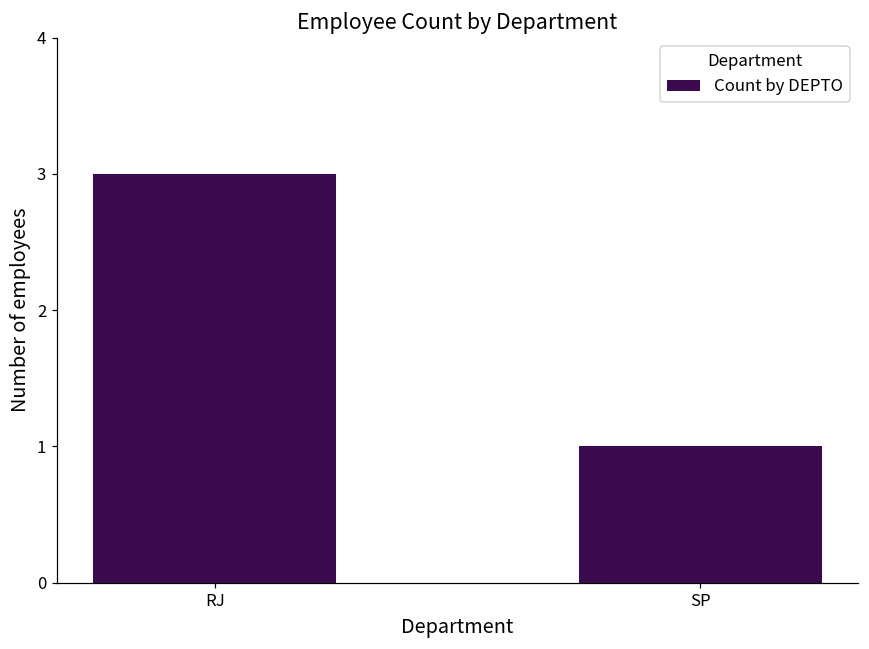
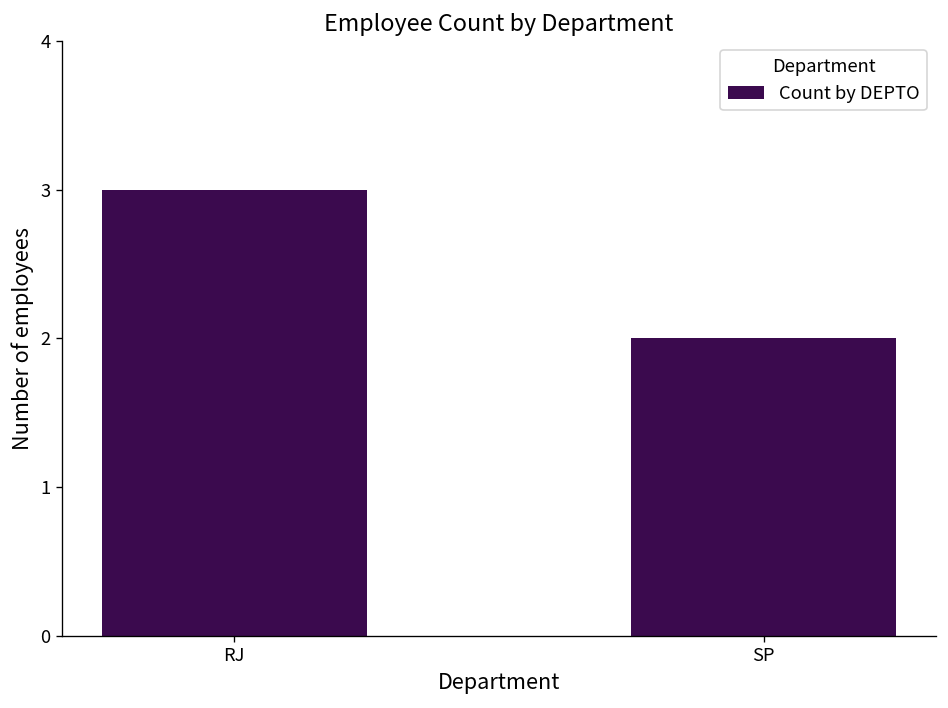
  {
    "RJ": 3,
-   "SP": 1
+   "SP": 2
  }
